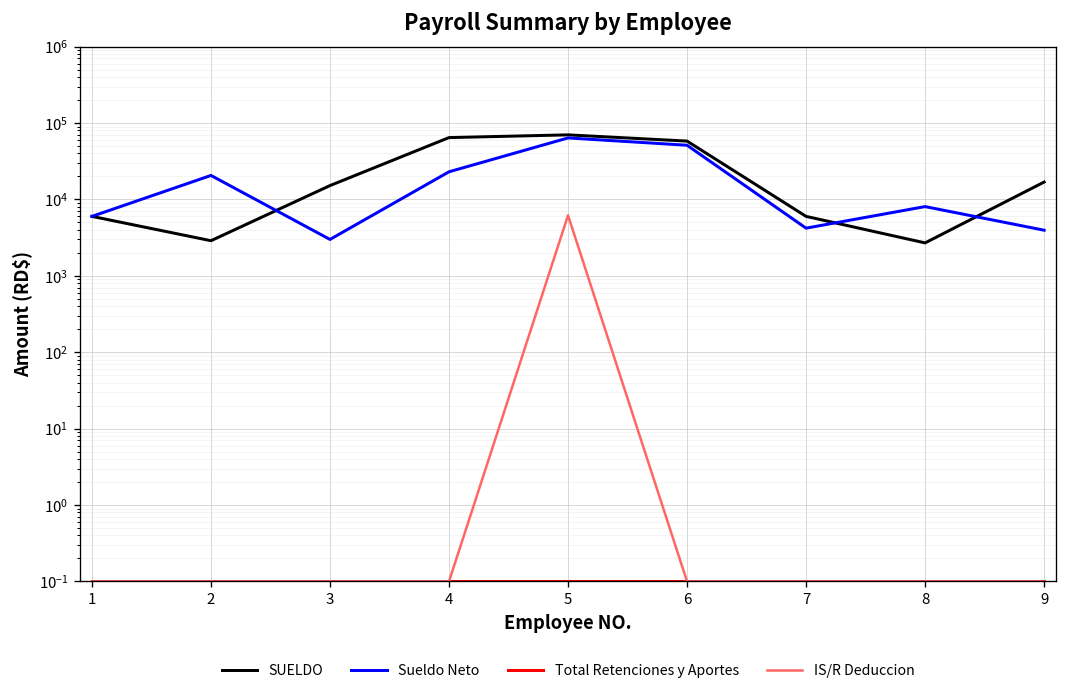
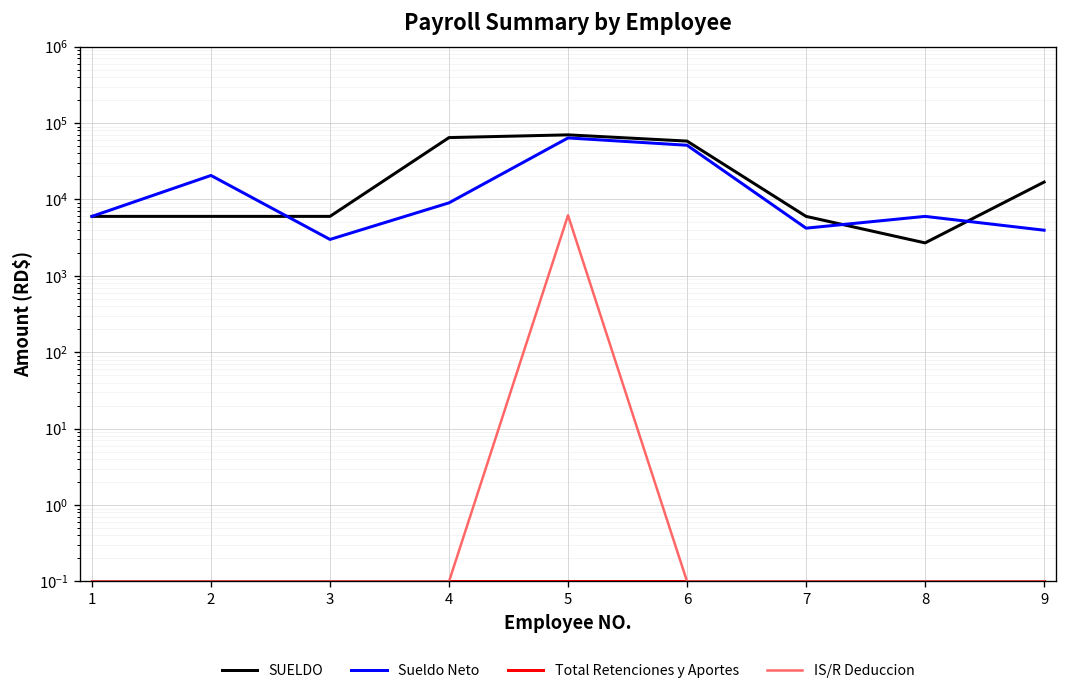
  {
    "SUELDO": {
-     "2": 3000,
-     "3": 15000,
+     "2": 6000,
+     "3": 6000,
      "4": 60000,
      "5": 70000,
      "6": 60000,
      "7": 6000,
      "8": 2700,
      "9": 17000
    },
    "Sueldo Neto": {
      "2": 21000,
      "3": 3000,
-     "4": 23000,
+     "4": 9000,
      "5": 60000,
      "6": 50000,
      "7": 4000,
-     "8": 8000,
+     "8": 6000,
      "9": 4000
    },
    "Total Retenciones y Aportes": {
      "5": 0.10
    },
    "IS/R Deduccion": {
      "5": 6000
    }
  }
